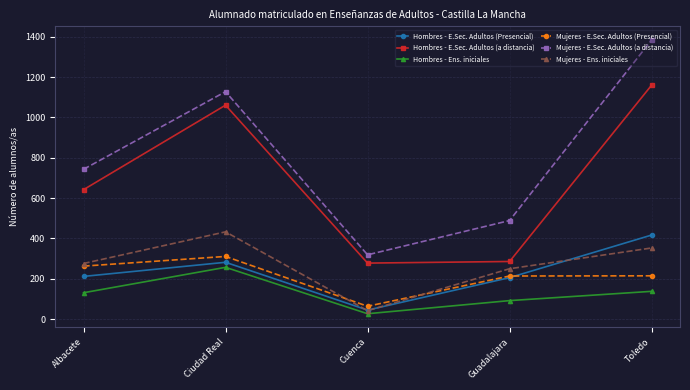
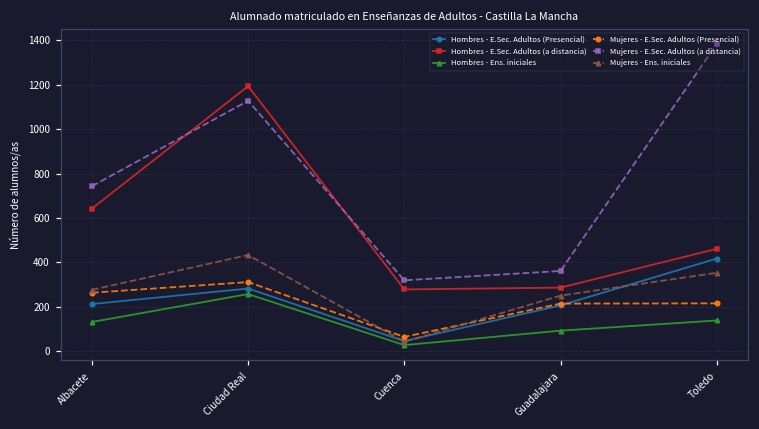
  {
    "Hombres - E.Sec. Adultos (Presencial)": {
      "Albacete": 210,
      "Ciudad Real": 280,
      "Toledo": 420
    },
    "Hombres - E.Sec. Adultos (a distancia)": {
      "Albacete": 640,
-     "Ciudad Real": 1060,
+     "Ciudad Real": 1190,
      "Cuenca": 280,
      "Guadalajara": 290,
-     "Toledo": 1160
+     "Toledo": 460
    },
    "Hombres - Ens. iniciales": {
      "Albacete": 130,
      "Ciudad Real": 260,
      "Cuenca": 30,
      "Guadalajara": 90,
      "Toledo": 140
    },
    "Mujeres - E.Sec. Adultos (Presencial)": {
      "Albacete": 260,
      "Ciudad Real": 310,
      "Cuenca": 60,
      "Toledo": 220
    },
    "Mujeres - E.Sec. Adultos (a distancia)": {
      "Albacete": 740,
      "Ciudad Real": 1130,
      "Cuenca": 320,
-     "Guadalajara": 490
+     "Guadalajara": 360
    },
    "Mujeres - Ens. iniciales": {
      "Albacete": 280,
      "Ciudad Real": 430,
      "Guadalajara": 250,
      "Toledo": 350
    }
  }
